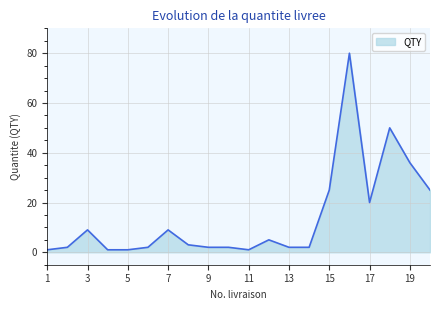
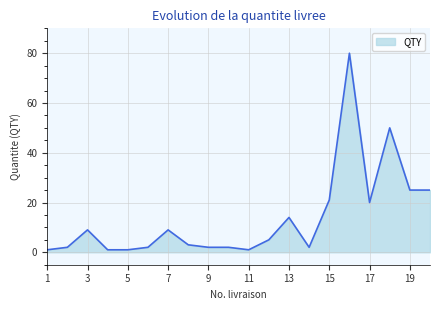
  {
    "1": 1,
    "3": 9,
    "5": 1,
    "7": 9,
    "9": 2,
    "11": 1,
-   "13": 2,
-   "15": 25,
+   "13": 14,
+   "15": 21,
    "17": 20,
-   "19": 36
+   "19": 25
  }
